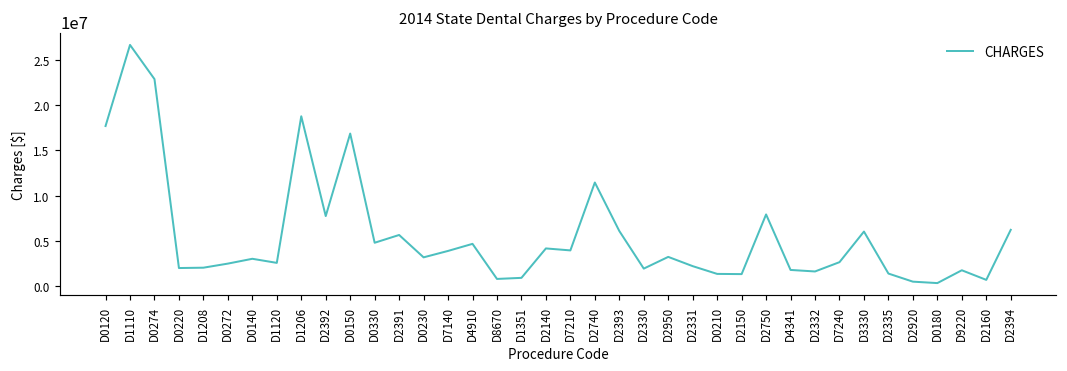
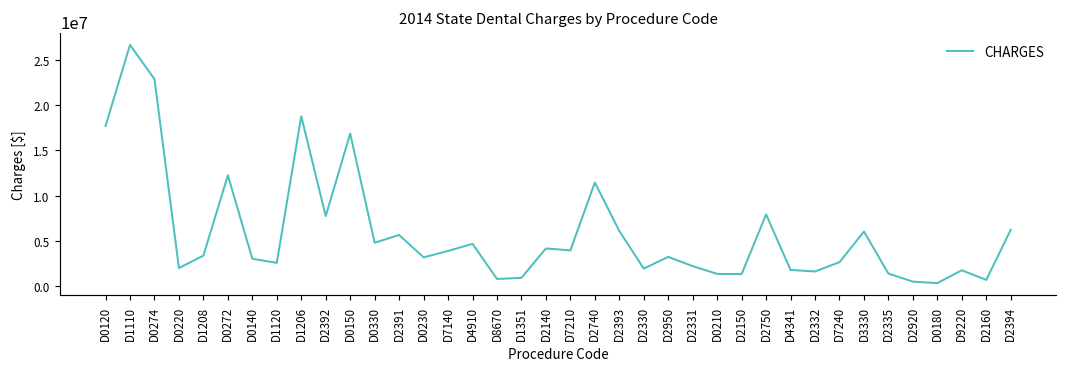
  {
    "D0120": 18000000,
    "D1110": 27000000,
    "D0274": 23000000,
    "D0220": 2000000,
-   "D1208": 2000000,
-   "D0272": 2000000,
+   "D1208": 3000000,
+   "D0272": 12000000,
    "D0140": 3000000,
    "D1120": 3000000,
    "D1206": 19000000,
    "D2392": 8000000,
    "D0150": 17000000,
    "D0330": 5000000,
    "D2391": 6000000,
    "D0230": 3000000,
    "D7140": 4000000,
    "D4910": 5000000,
    "D8670": 1000000,
    "D1351": 1000000,
    "D2140": 4000000,
    "D7210": 4000000,
    "D2740": 11000000,
    "D2393": 6000000,
    "D2330": 2000000,
    "D2950": 3000000,
    "D2331": 2000000,
    "D0210": 1000000,
    "D2150": 1000000,
    "D2750": 8000000,
    "D4341": 2000000,
    "D2332": 2000000,
    "D7240": 3000000,
    "D3330": 6000000,
    "D2335": 1000000,
    "D2920": 0,
    "D0180": 0,
    "D9220": 2000000,
    "D2160": 1000000,
    "D2394": 6000000
  }
